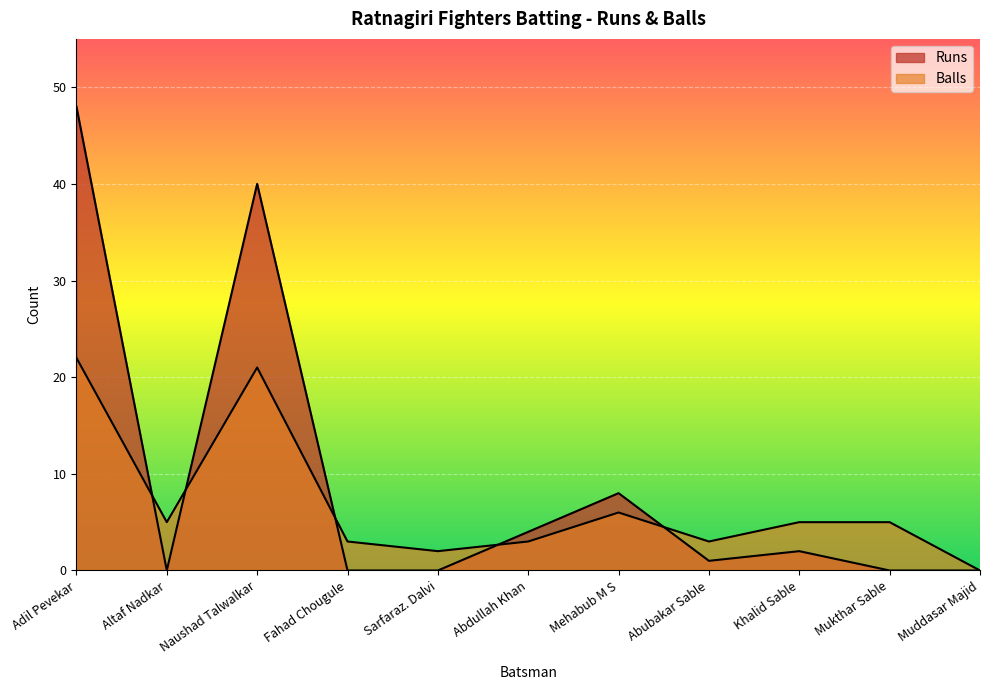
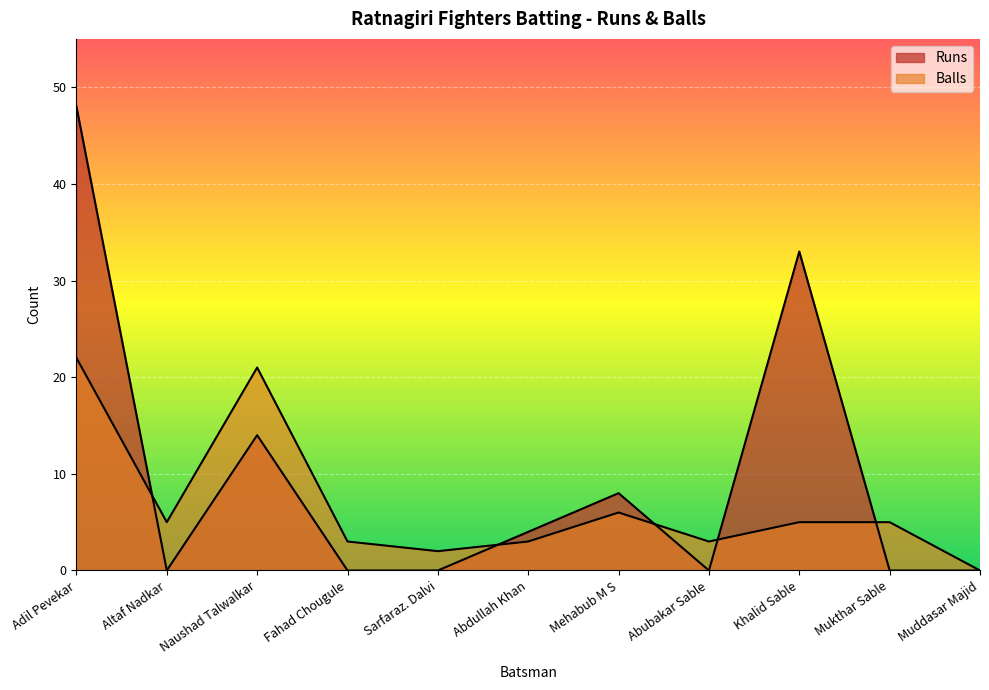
  {
    "Runs": {
      "Adil Pevekar": 48,
      "Altaf Nadkar": 0,
-     "Naushad Talwalkar": 40,
+     "Naushad Talwalkar": 14,
      "Fahad Chougule": 0,
      "Sarfaraz. Dalvi": 0,
      "Abdullah Khan": 4,
      "Mehabub M S": 8,
-     "Abubakar Sable": 1,
-     "Khalid Sable": 2,
+     "Abubakar Sable": 0,
+     "Khalid Sable": 33,
      "Mukthar Sable": 0
    },
    "Balls": {
      "Adil Pevekar": 22,
      "Altaf Nadkar": 5,
      "Naushad Talwalkar": 21,
      "Fahad Chougule": 3,
      "Sarfaraz. Dalvi": 2,
      "Abdullah Khan": 3,
      "Mehabub M S": 6,
      "Abubakar Sable": 3,
      "Khalid Sable": 5,
      "Mukthar Sable": 5
    }
  }
